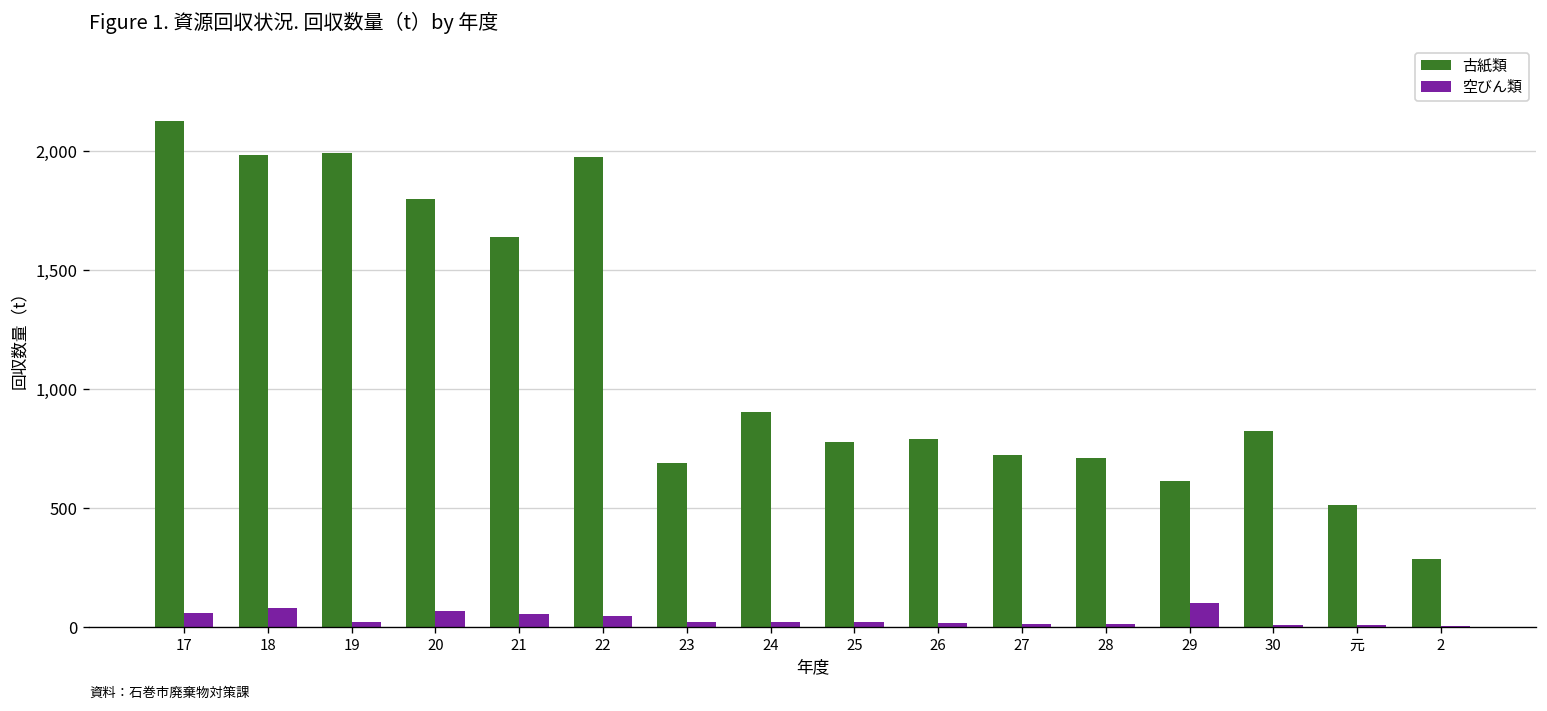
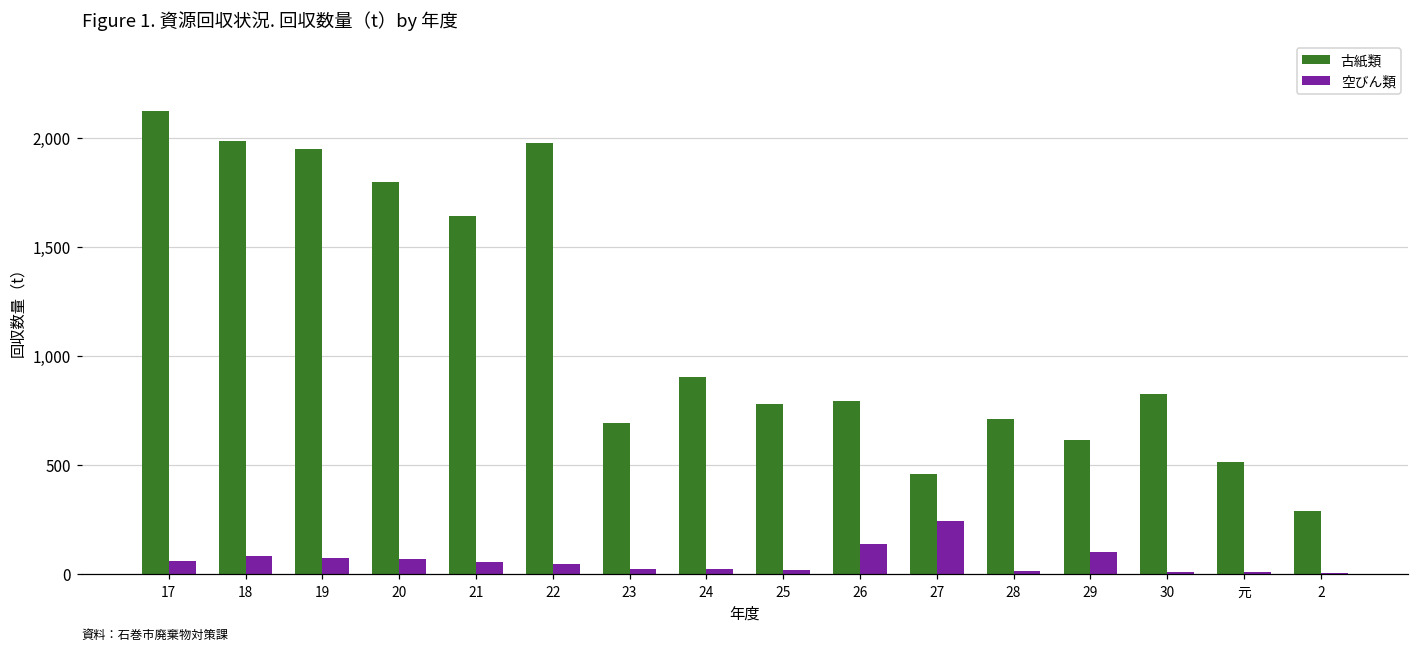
  {
    "古紙類": {
      "17": "2,130",
      "18": "1,990",
-     "19": "2,000",
+     "19": "1,950",
      "20": "1,800",
      "21": "1,640",
      "22": "1,980",
      "23": "690",
      "24": "910",
      "25": "780",
      "26": "790",
-     "27": "720",
+     "27": "460",
      "28": "710",
      "29": "610",
      "30": "820",
      "元": "510",
      "2": "290"
    },
    "空びん類": {
      "17": "60",
      "18": "80",
-     "19": "20",
+     "19": "70",
      "20": "70",
      "21": "50",
      "22": "50",
      "23": "20",
      "24": "20",
      "25": "20",
-     "26": "20",
-     "27": "10",
+     "26": "140",
+     "27": "240",
      "29": "100"
    }
  }
